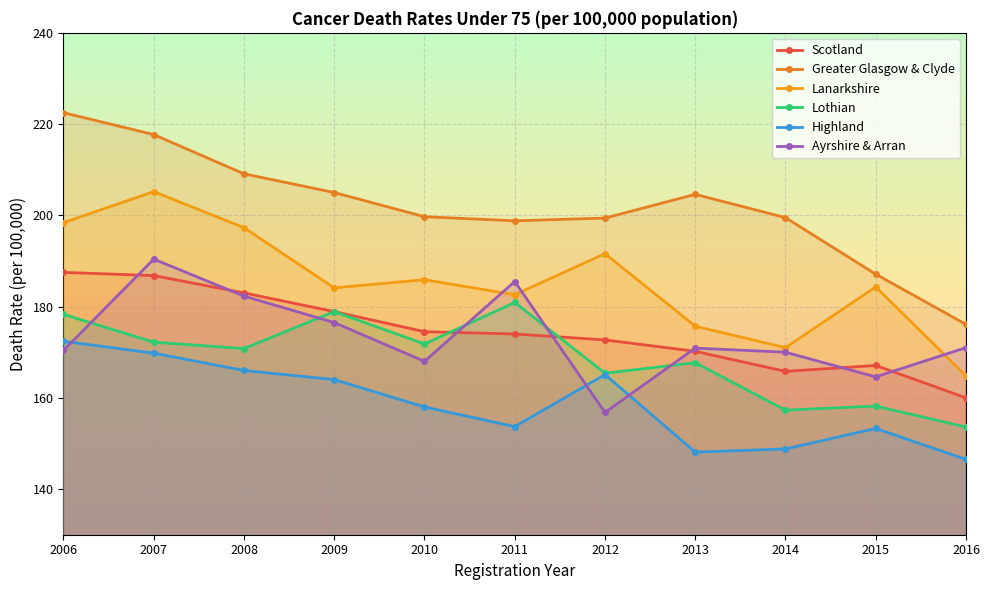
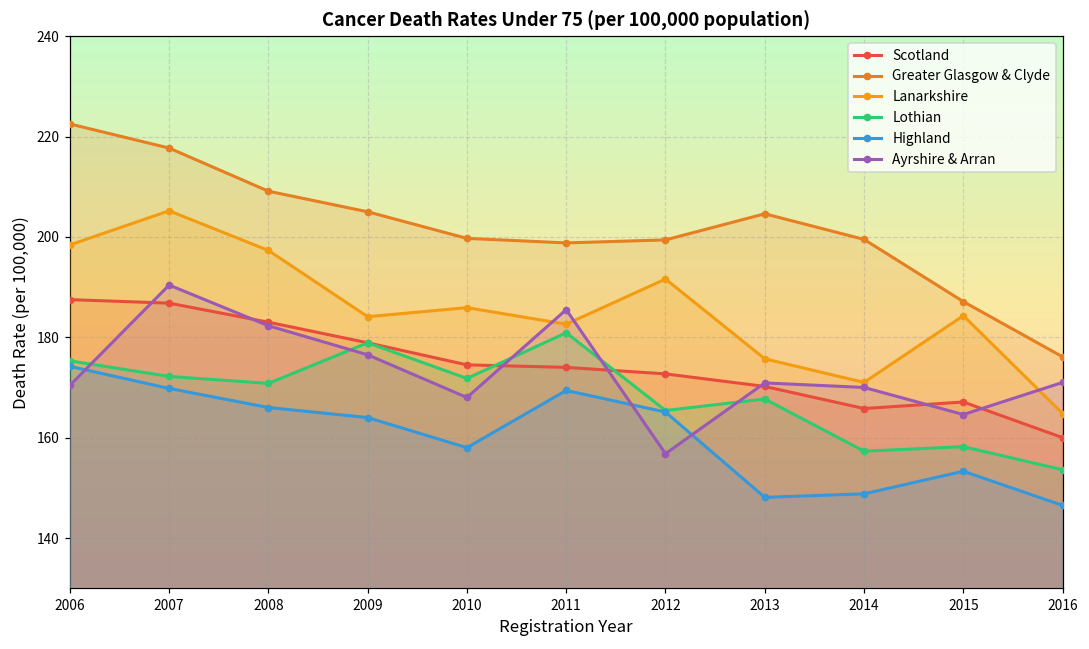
  {
    "Lothian": {
-     "2006": 178,
+     "2006": 175,
      "2007": 172,
      "2008": 171,
      "2010": 172,
      "2011": 181,
      "2013": 168,
      "2014": 157,
      "2015": 158,
      "2016": 154
    },
    "Highland": {
-     "2006": 172,
+     "2006": 174,
      "2007": 170,
      "2008": 166,
      "2009": 164,
      "2010": 158,
-     "2011": 154,
+     "2011": 169,
      "2013": 148,
      "2014": 149,
      "2015": 153,
      "2016": 147
    },
    "Ayrshire & Arran": {
      "2006": 170,
      "2007": 190,
      "2008": 182,
      "2009": 177,
      "2010": 168,
      "2011": 186,
      "2012": 157,
      "2013": 171,
      "2014": 170,
      "2015": 165,
      "2016": 171
    }
  }
